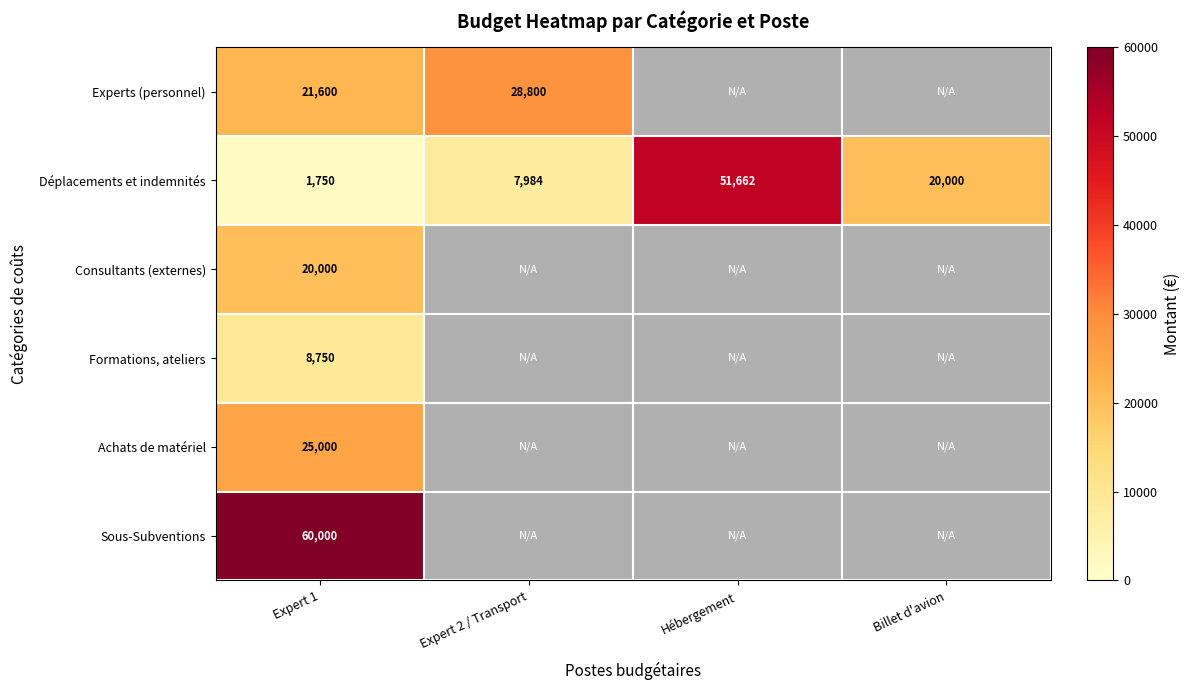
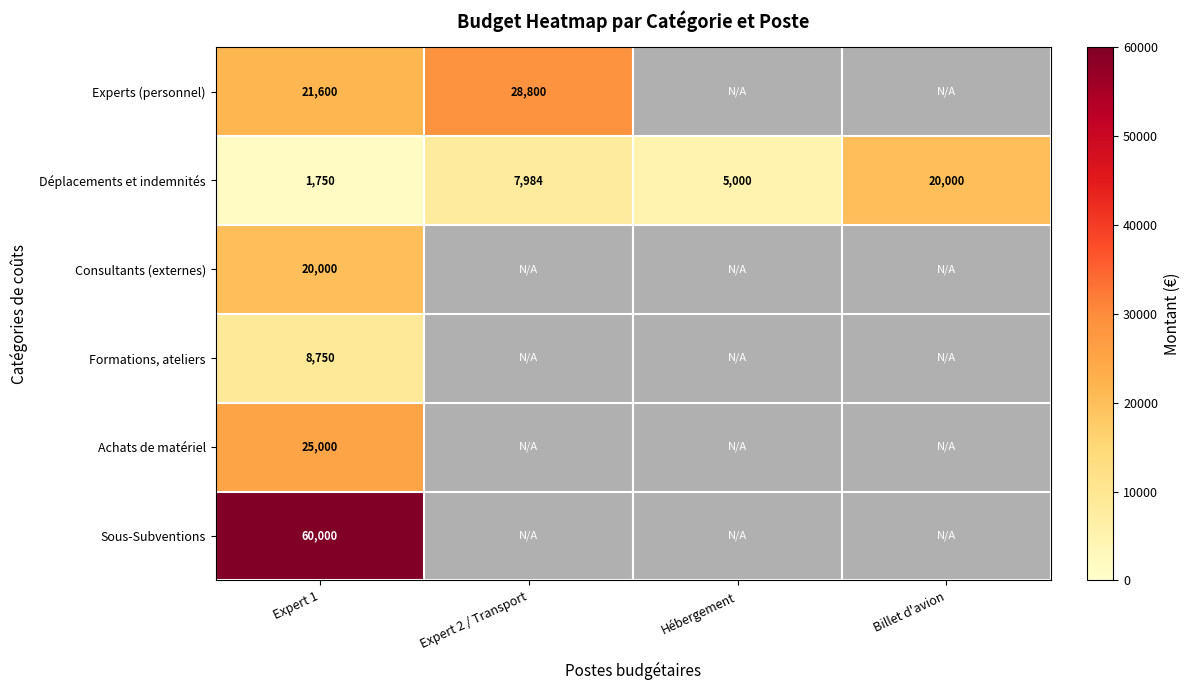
  {
    "Experts (personnel)": {
      "Expert 1": "21,600",
      "Expert 2 / Transport": "28,800"
    },
    "Déplacements et indemnités": {
      "Expert 1": "1,750",
      "Expert 2 / Transport": "7,984",
-     "Hébergement": "51,662",
+     "Hébergement": "5,000",
      "Billet d'avion": "20,000"
    },
    "Consultants (externes)": {
      "Expert 1": "20,000"
    },
    "Formations, ateliers": {
      "Expert 1": "8,750"
    },
    "Achats de matériel": {
      "Expert 1": "25,000"
    },
    "Sous-Subventions": {
      "Expert 1": "60,000"
    }
  }
